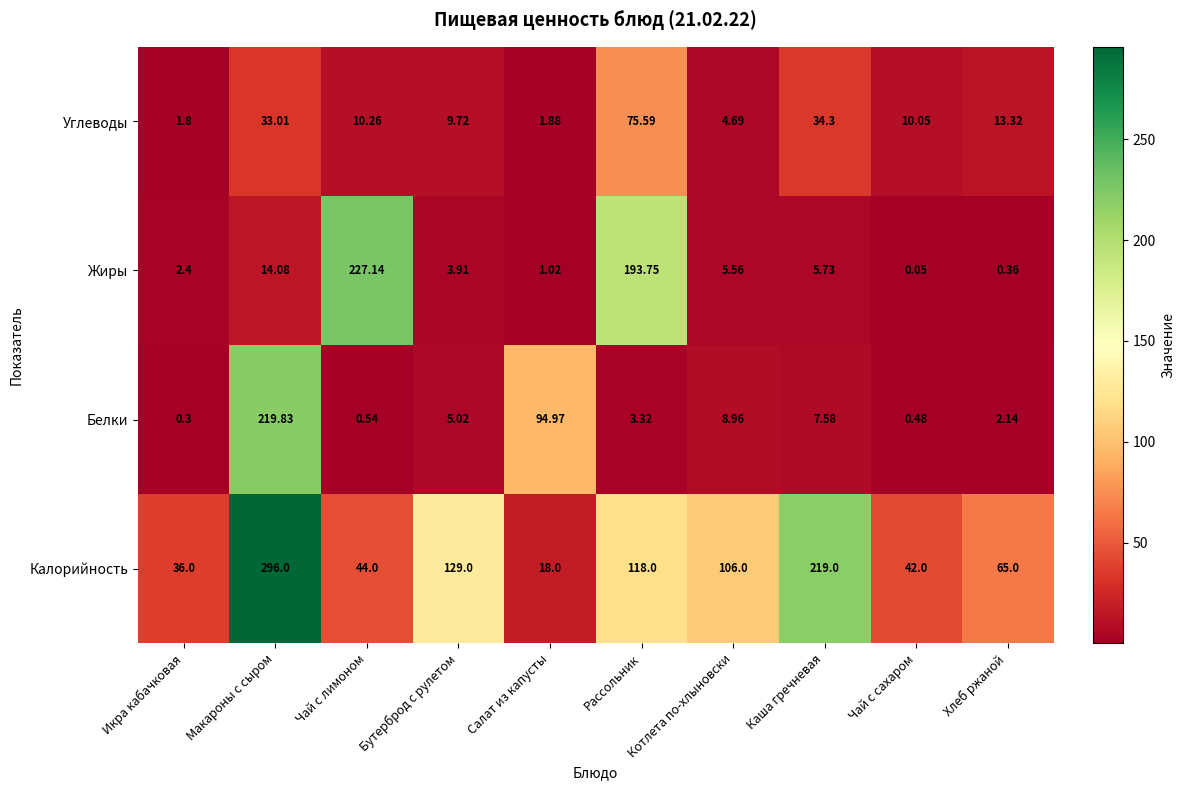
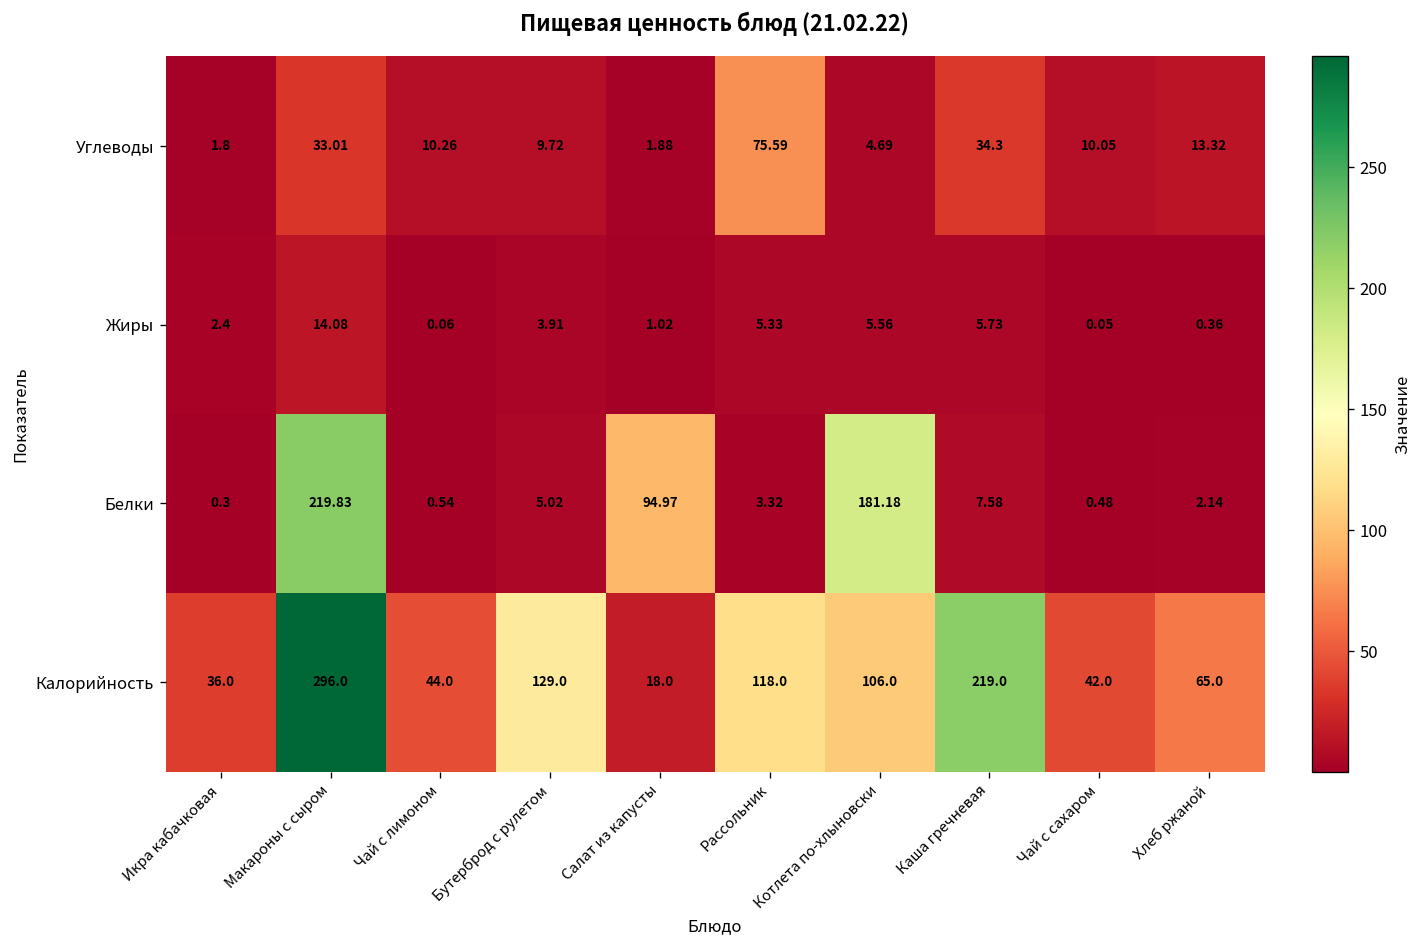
  {
    "Углеводы": {
      "Икра кабачковая": 1.8,
      "Макароны с сыром": 33.01,
      "Чай с лимоном": 10.26,
      "Бутерброд с рулетом": 9.72,
      "Салат из капусты": 1.88,
      "Рассольник": 75.59,
      "Котлета по-хлыновски": 4.69,
      "Каша гречневая": 34.3,
      "Чай с сахаром": 10.05,
      "Хлеб ржаной": 13.32
    },
    "Жиры": {
      "Икра кабачковая": 2.4,
      "Макароны с сыром": 14.08,
-     "Чай с лимоном": 227.14,
+     "Чай с лимоном": 0.06,
      "Бутерброд с рулетом": 3.91,
      "Салат из капусты": 1.02,
-     "Рассольник": 193.75,
+     "Рассольник": 5.33,
      "Котлета по-хлыновски": 5.56,
      "Каша гречневая": 5.73,
      "Чай с сахаром": 0.05,
      "Хлеб ржаной": 0.36
    },
    "Белки": {
      "Икра кабачковая": 0.3,
      "Макароны с сыром": 219.83,
      "Чай с лимоном": 0.54,
      "Бутерброд с рулетом": 5.02,
      "Салат из капусты": 94.97,
      "Рассольник": 3.32,
-     "Котлета по-хлыновски": 8.96,
+     "Котлета по-хлыновски": 181.18,
      "Каша гречневая": 7.58,
      "Чай с сахаром": 0.48,
      "Хлеб ржаной": 2.14
    },
    "Калорийность": {
      "Икра кабачковая": 36.0,
      "Макароны с сыром": 296.0,
      "Чай с лимоном": 44.0,
      "Бутерброд с рулетом": 129.0,
      "Салат из капусты": 18.0,
      "Рассольник": 118.0,
      "Котлета по-хлыновски": 106.0,
      "Каша гречневая": 219.0,
      "Чай с сахаром": 42.0,
      "Хлеб ржаной": 65.0
    }
  }
